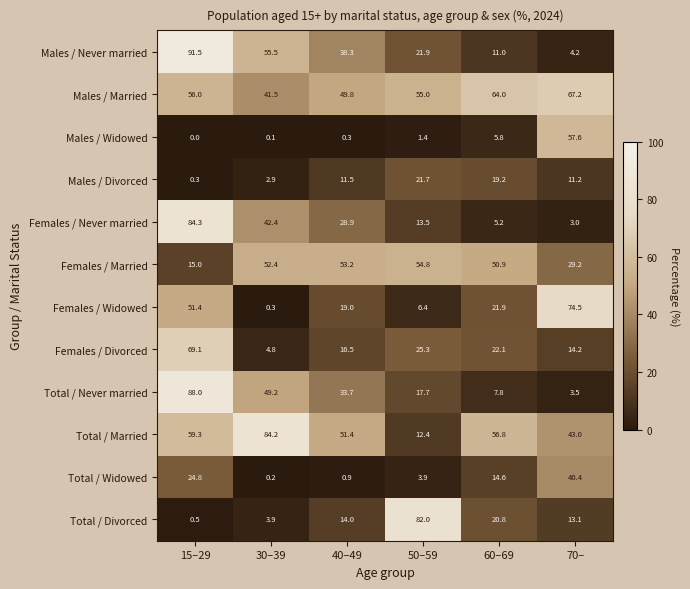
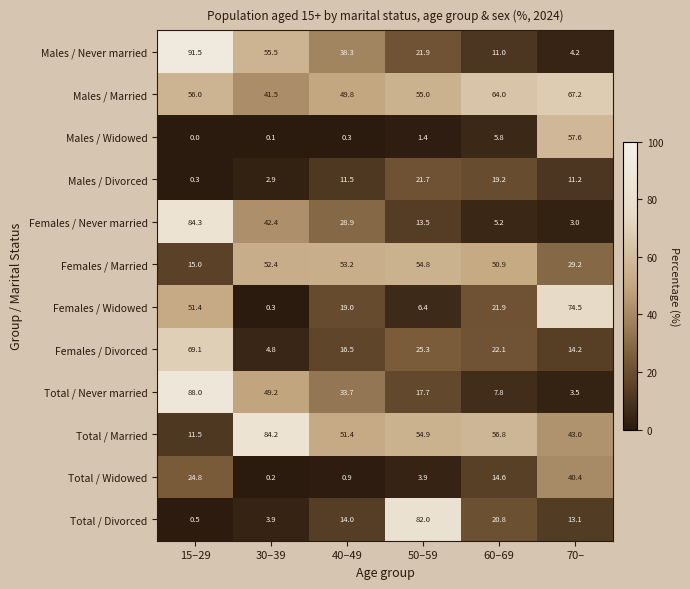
  {
    "Males / Never married": {
      "15–29": 91.5,
      "30–39": 55.5,
      "40–49": 38.3,
      "50–59": 21.9,
      "60–69": 11.0,
      "70–": 4.2
    },
    "Males / Married": {
      "15–29": 56.0,
      "30–39": 41.5,
      "40–49": 49.8,
      "50–59": 55.0,
      "60–69": 64.0,
      "70–": 67.2
    },
    "Males / Widowed": {
      "15–29": 0.0,
      "30–39": 0.1,
      "40–49": 0.3,
      "50–59": 1.4,
      "60–69": 5.8,
      "70–": 57.6
    },
    "Males / Divorced": {
      "15–29": 0.3,
      "30–39": 2.9,
      "40–49": 11.5,
      "50–59": 21.7,
      "60–69": 19.2,
      "70–": 11.2
    },
    "Females / Never married": {
      "15–29": 84.3,
      "30–39": 42.4,
      "40–49": 28.9,
      "50–59": 13.5,
      "60–69": 5.2,
      "70–": 3.0
    },
    "Females / Married": {
      "15–29": 15.0,
      "30–39": 52.4,
      "40–49": 53.2,
      "50–59": 54.8,
      "60–69": 50.9,
      "70–": 29.2
    },
    "Females / Widowed": {
      "15–29": 51.4,
      "30–39": 0.3,
      "40–49": 19.0,
      "50–59": 6.4,
      "60–69": 21.9,
      "70–": 74.5
    },
    "Females / Divorced": {
      "15–29": 69.1,
      "30–39": 4.8,
      "40–49": 16.5,
      "50–59": 25.3,
      "60–69": 22.1,
      "70–": 14.2
    },
    "Total / Never married": {
      "15–29": 88.0,
      "30–39": 49.2,
      "40–49": 33.7,
      "50–59": 17.7,
      "60–69": 7.8,
      "70–": 3.5
    },
    "Total / Married": {
-     "15–29": 59.3,
+     "15–29": 11.5,
      "30–39": 84.2,
      "40–49": 51.4,
-     "50–59": 12.4,
+     "50–59": 54.9,
      "60–69": 56.8,
      "70–": 43.0
    },
    "Total / Widowed": {
      "15–29": 24.8,
      "30–39": 0.2,
      "40–49": 0.9,
      "50–59": 3.9,
      "60–69": 14.6,
      "70–": 40.4
    },
    "Total / Divorced": {
      "15–29": 0.5,
      "30–39": 3.9,
      "40–49": 14.0,
      "50–59": 82.0,
      "60–69": 20.8,
      "70–": 13.1
    }
  }
